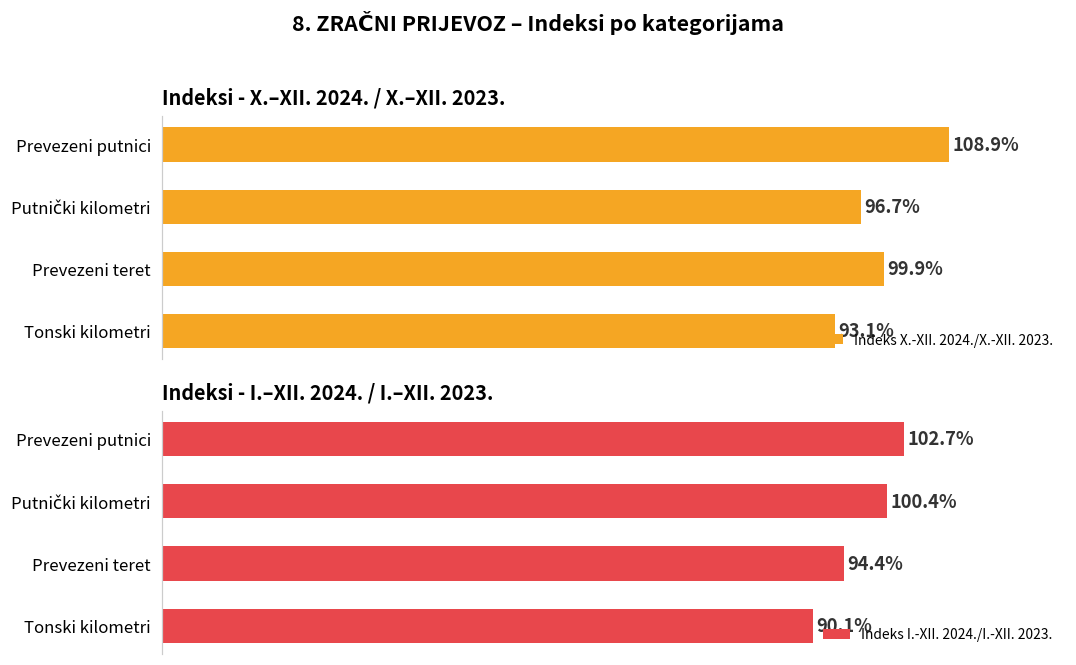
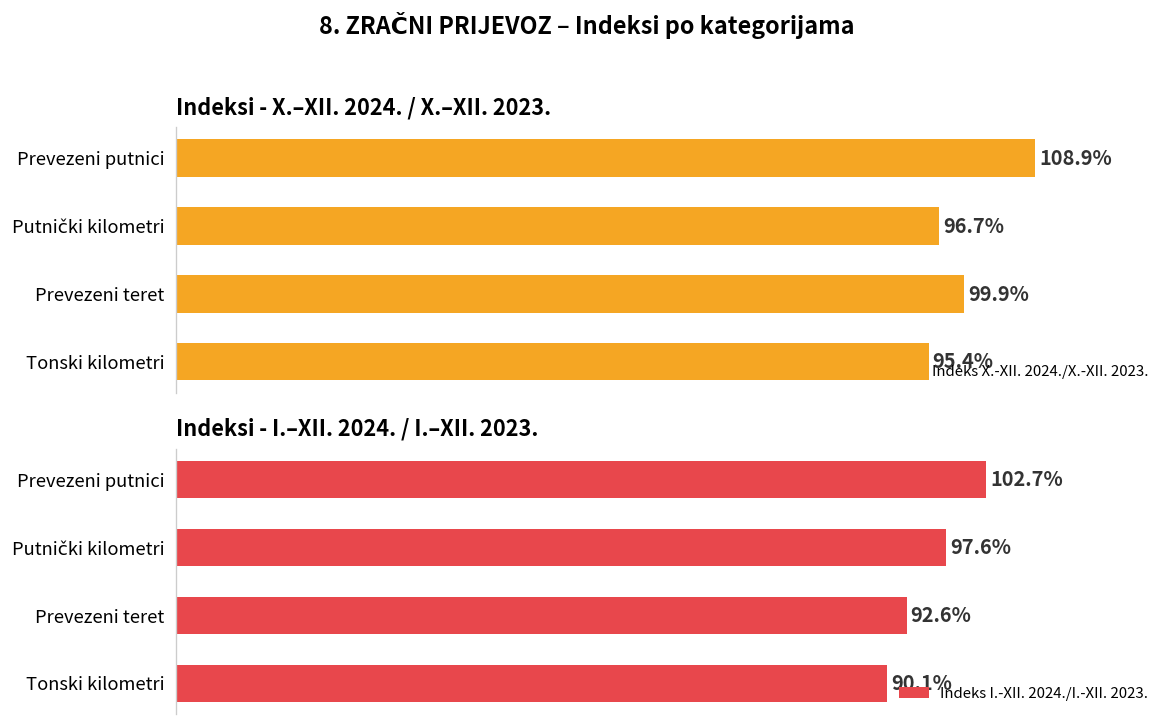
  {
    "Indeksi - X.–XII. 2024. / X.–XII. 2023.": {
      "Prevezeni putnici": "108.9%",
      "Putnički kilometri": "96.7%",
      "Prevezeni teret": "99.9%",
-     "Tonski kilometri": "93.1%"
+     "Tonski kilometri": "95.4%"
    },
    "Indeksi - I.–XII. 2024. / I.–XII. 2023.": {
      "Prevezeni putnici": "102.7%",
-     "Putnički kilometri": "100.4%",
-     "Prevezeni teret": "94.4%",
+     "Putnički kilometri": "97.6%",
+     "Prevezeni teret": "92.6%",
      "Tonski kilometri": "90.1%"
    }
  }
